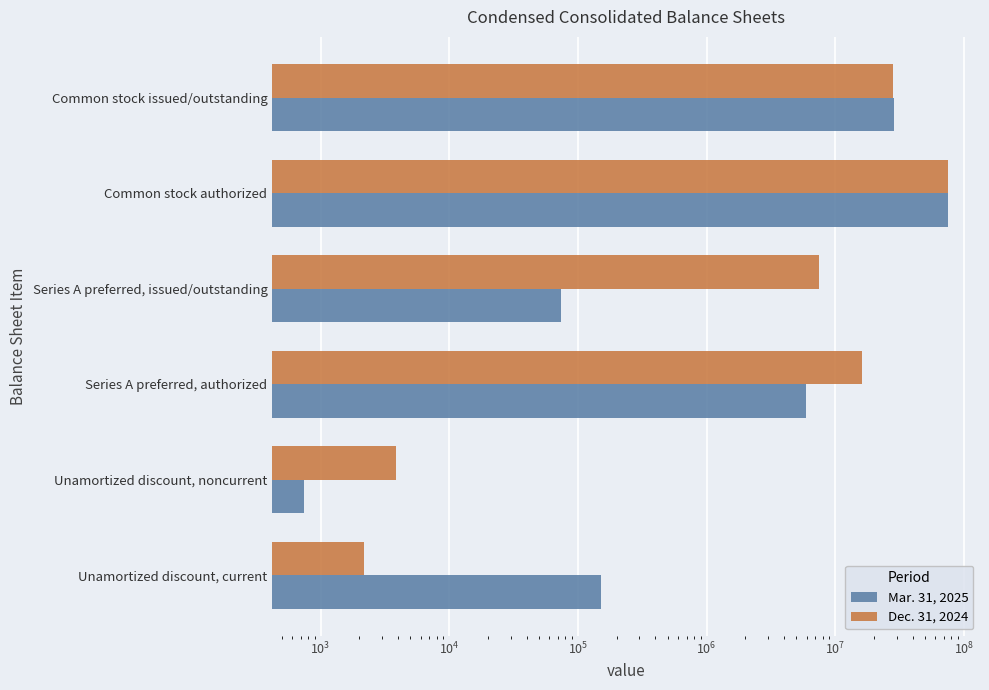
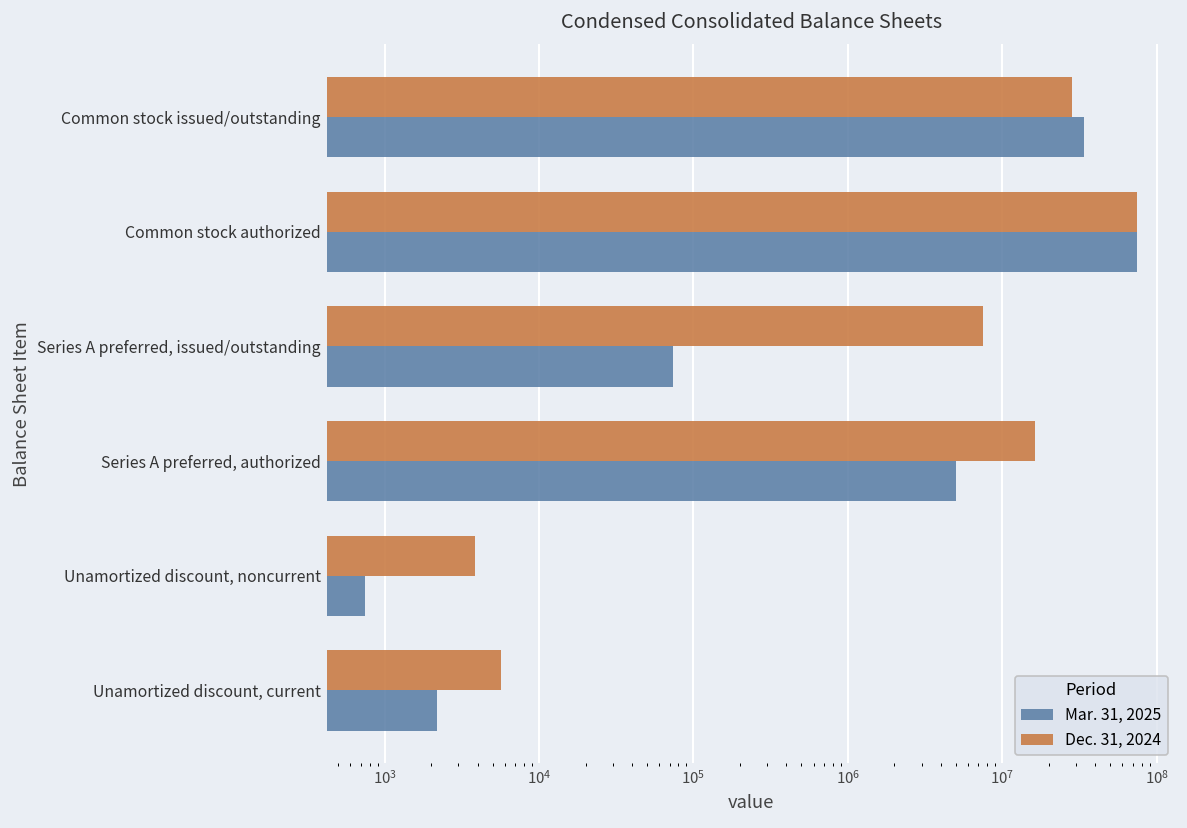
  {
    "Mar. 31, 2025": {
-     "Common stock issued/outstanding": 28000000,
+     "Common stock issued/outstanding": 34000000,
      "Common stock authorized": 80000000,
      "Series A preferred, issued/outstanding": 70000,
-     "Series A preferred, authorized": 6000000,
+     "Series A preferred, authorized": 5000000,
      "Unamortized discount, noncurrent": 800,
-     "Unamortized discount, current": 150000
+     "Unamortized discount, current": 2200
    },
    "Dec. 31, 2024": {
      "Common stock issued/outstanding": 28000000,
      "Common stock authorized": 80000000,
      "Series A preferred, issued/outstanding": 8000000,
      "Series A preferred, authorized": 16000000,
      "Unamortized discount, noncurrent": 3900,
-     "Unamortized discount, current": 2200
+     "Unamortized discount, current": 6000
    }
  }
